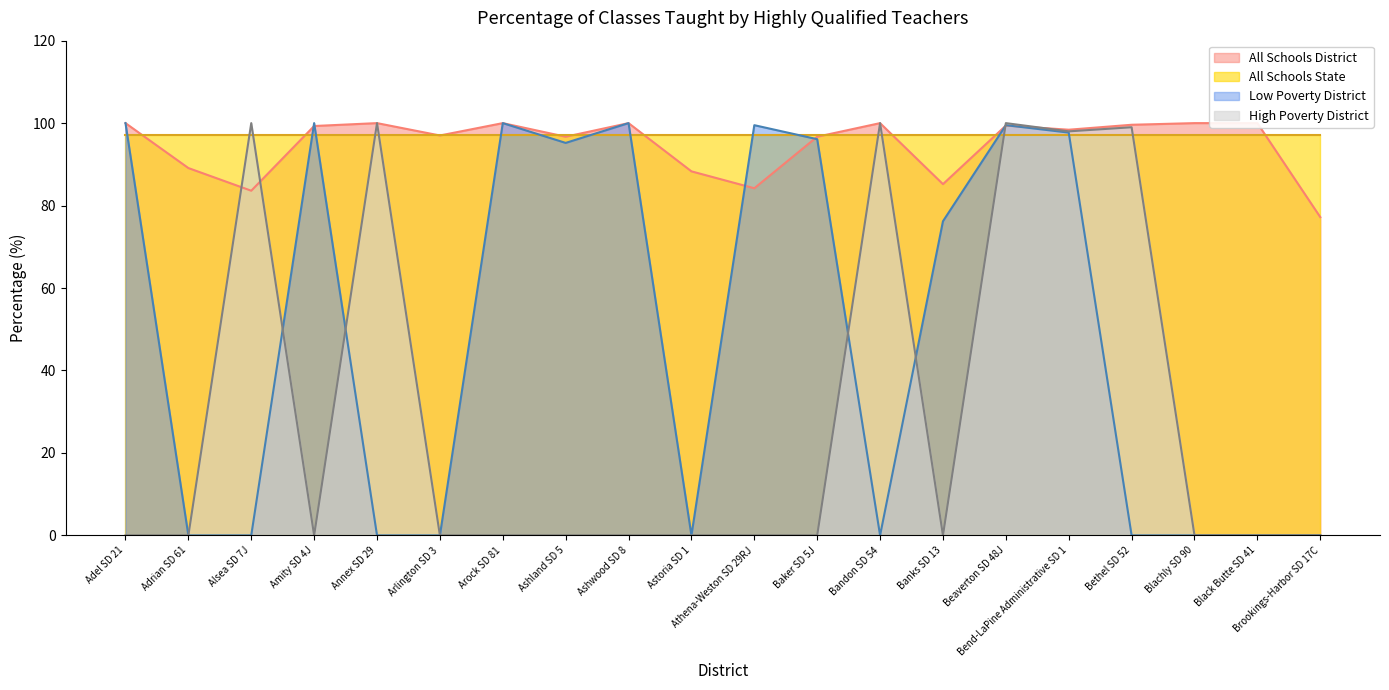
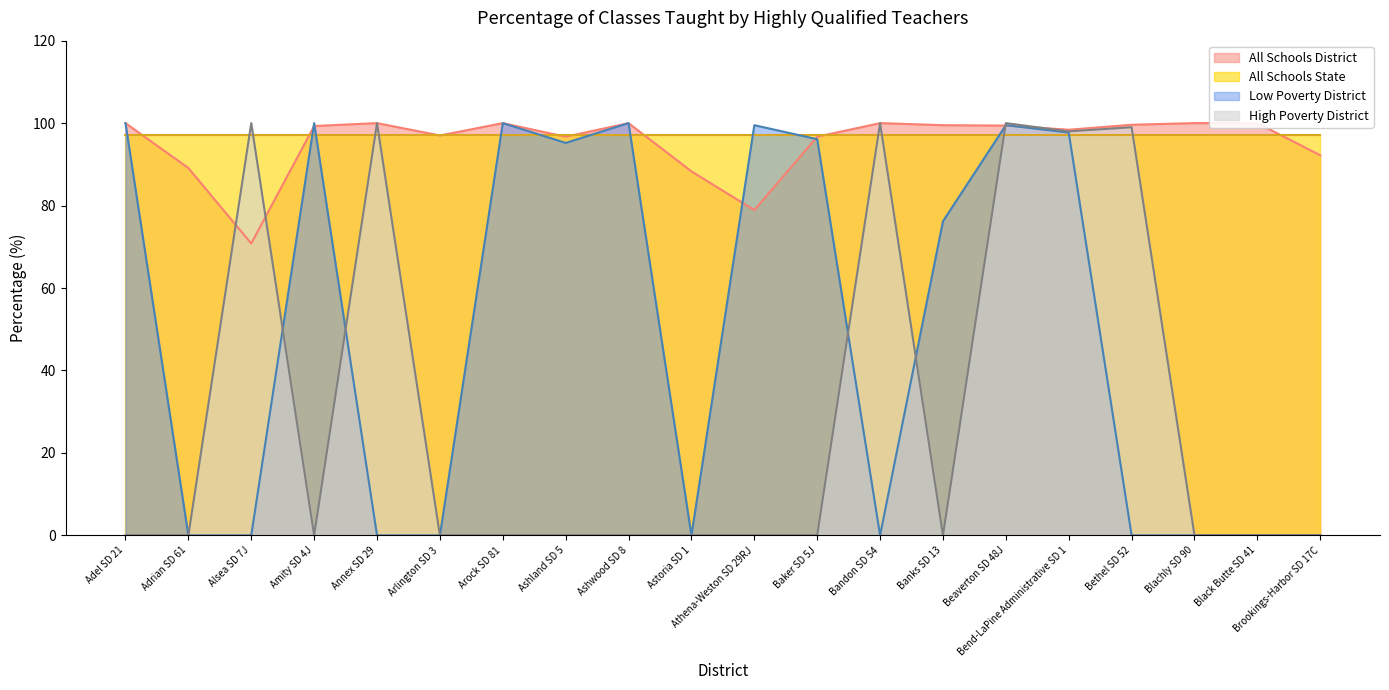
  {
    "All Schools District": {
      "Adrian SD 61": 89,
-     "Alsea SD 7J": 84,
+     "Alsea SD 7J": 71,
      "Amity SD 4J": 99,
      "Astoria SD 1": 88,
-     "Athena-Weston SD 29RJ": 84,
-     "Banks SD 13": 85,
+     "Athena-Weston SD 29RJ": 79,
+     "Banks SD 13": 100,
      "Blachly SD 90": 100,
-     "Brookings-Harbor SD 17C": 77
+     "Brookings-Harbor SD 17C": 92
    },
    "All Schools State": {
      "Adel SD 21": 97,
      "Adrian SD 61": 97,
      "Alsea SD 7J": 97,
      "Amity SD 4J": 97,
      "Annex SD 29": 97,
      "Arock SD 81": 97,
      "Ashwood SD 8": 97,
      "Astoria SD 1": 97,
      "Athena-Weston SD 29RJ": 97,
      "Bandon SD 54": 97,
      "Banks SD 13": 97,
      "Beaverton SD 48J": 97,
      "Bethel SD 52": 97,
      "Blachly SD 90": 97,
      "Black Butte SD 41": 97,
      "Brookings-Harbor SD 17C": 97
    },
    "Low Poverty District": {
      "Alsea SD 7J": 0,
      "Amity SD 4J": 100,
      "Annex SD 29": 0,
      "Ashland SD 5": 95,
      "Athena-Weston SD 29RJ": 100,
      "Bandon SD 54": 0,
      "Banks SD 13": 76,
      "Bethel SD 52": 0
    },
    "High Poverty District": {
      "Adel SD 21": 0,
      "Alsea SD 7J": 100,
      "Amity SD 4J": 0,
      "Arock SD 81": 0,
      "Ashland SD 5": 0,
      "Ashwood SD 8": 0,
      "Athena-Weston SD 29RJ": 0,
      "Baker SD 5J": 0,
      "Banks SD 13": 0
    }
  }
